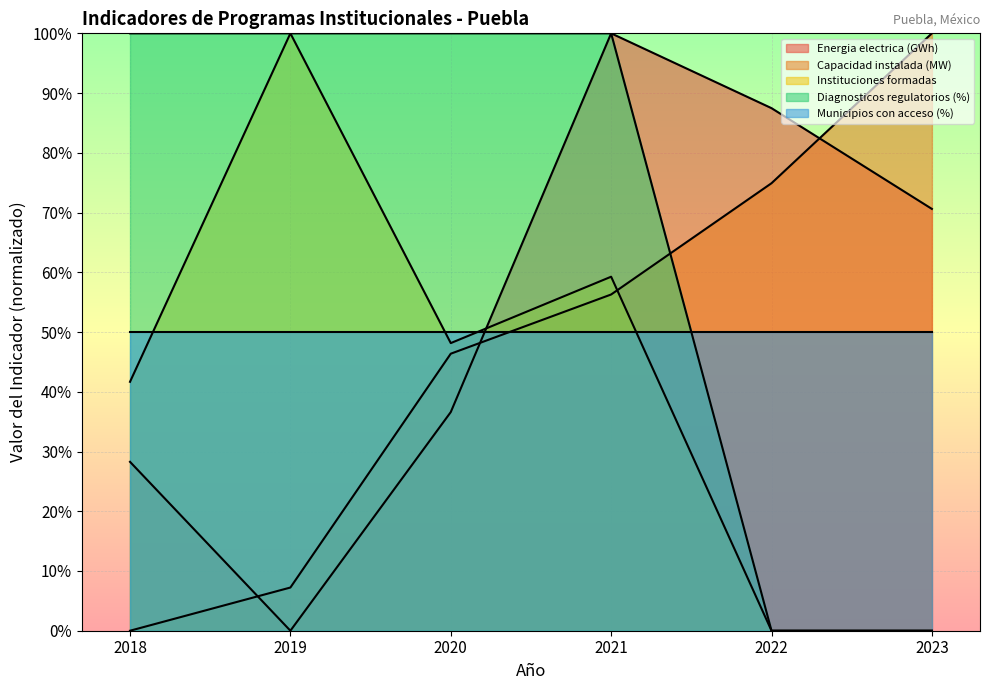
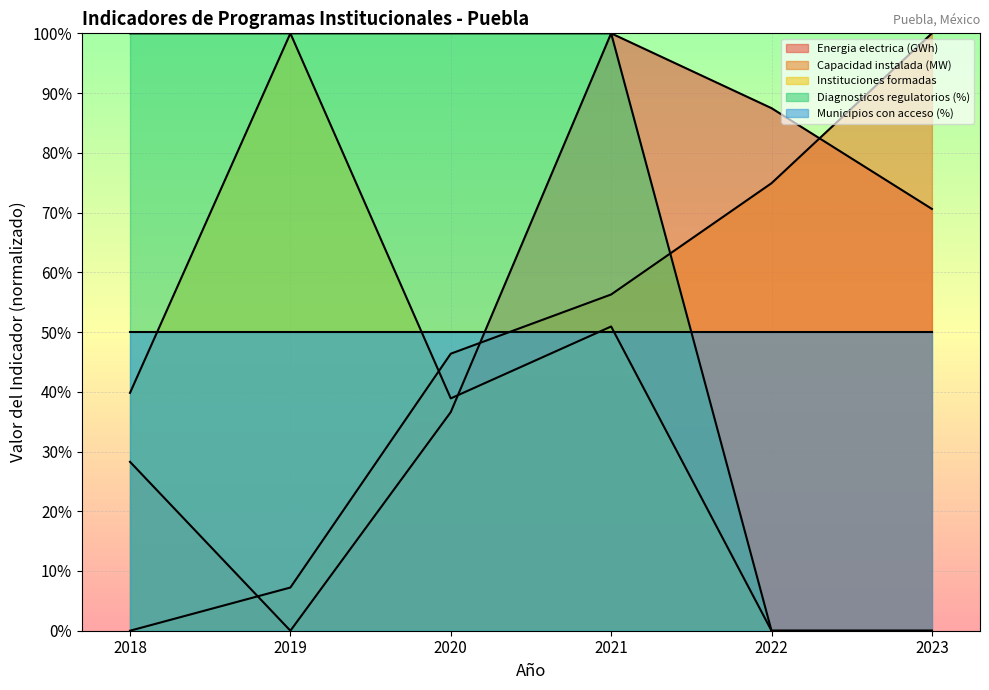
  {
    "Instituciones formadas": {
-     "2018": "42%",
-     "2020": "48%",
-     "2021": "59%"
+     "2018": "40%",
+     "2020": "39%",
+     "2021": "51%"
    },
    "Diagnosticos regulatorios (%)": {
      "2018": "100%",
      "2020": "100%"
    },
    "Municipios con acceso (%)": {
      "2018": "50%",
      "2019": "50%",
      "2020": "50%",
      "2021": "50%",
      "2022": "50%",
      "2023": "50%"
    }
  }
